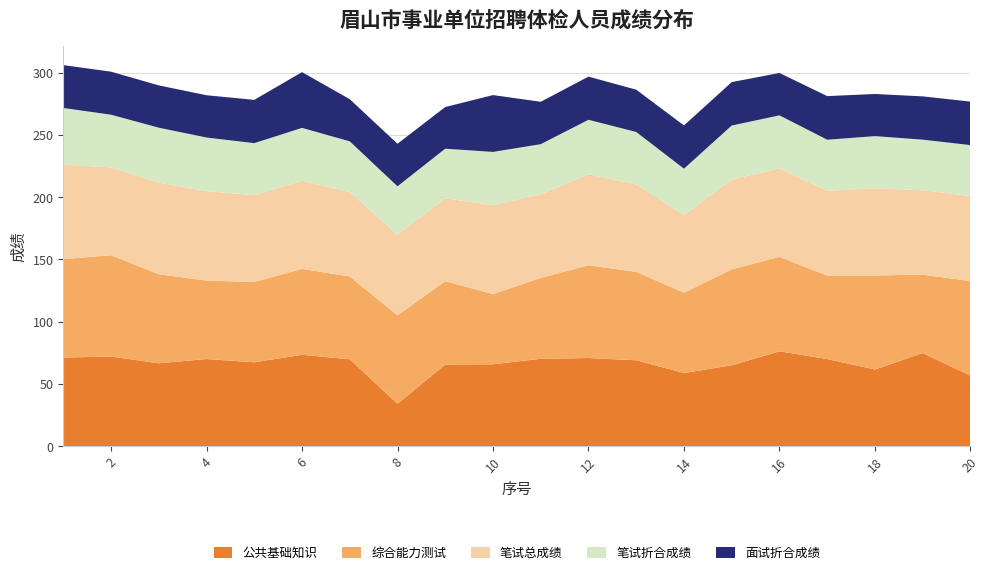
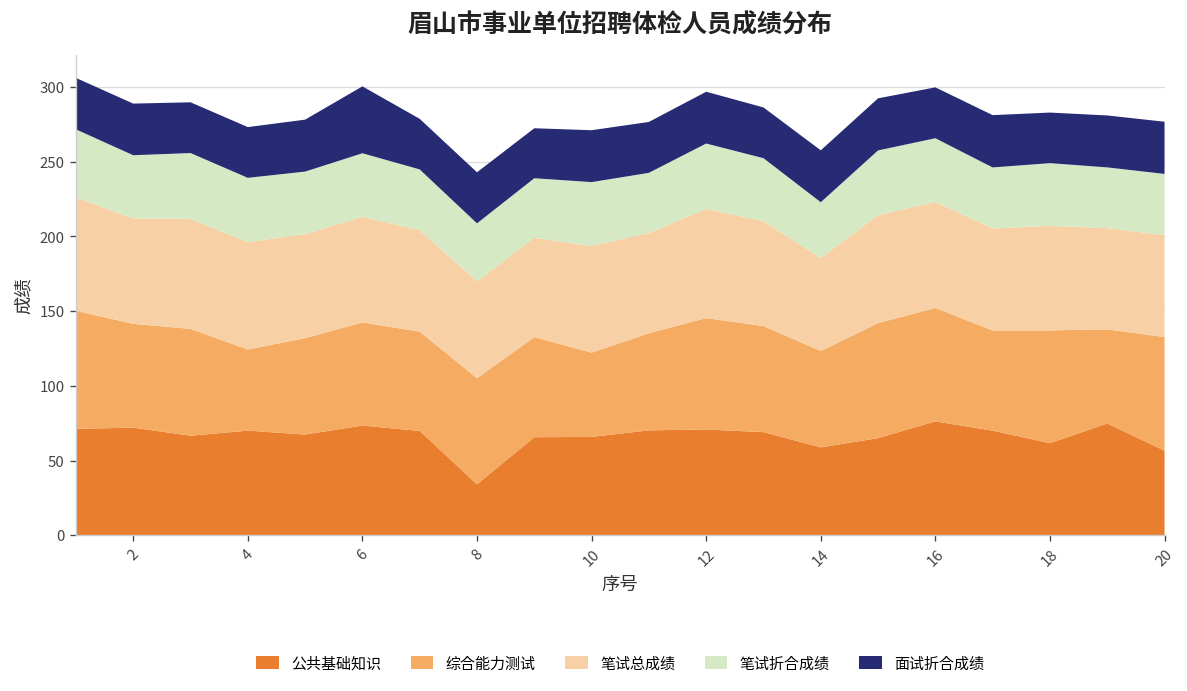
  {
    "公共基础知识": {
      "2": 72,
      "4": 70,
      "6": 73,
      "8": 34,
      "10": 66,
      "12": 71,
      "14": 59,
      "16": 76,
      "18": 62,
      "20": 57
    },
    "综合能力测试": {
-     "2": 81,
-     "4": 63,
+     "2": 70,
+     "4": 54,
      "6": 69,
      "8": 71,
      "10": 56,
      "12": 75,
      "14": 65,
      "16": 76,
      "18": 76,
      "20": 76
    },
    "面试折合成绩": {
      "2": 35,
      "4": 34,
      "6": 45,
      "8": 34,
-     "10": 46,
+     "10": 35,
      "12": 35,
      "14": 35,
      "16": 34,
      "18": 34,
      "20": 35
    }
  }
